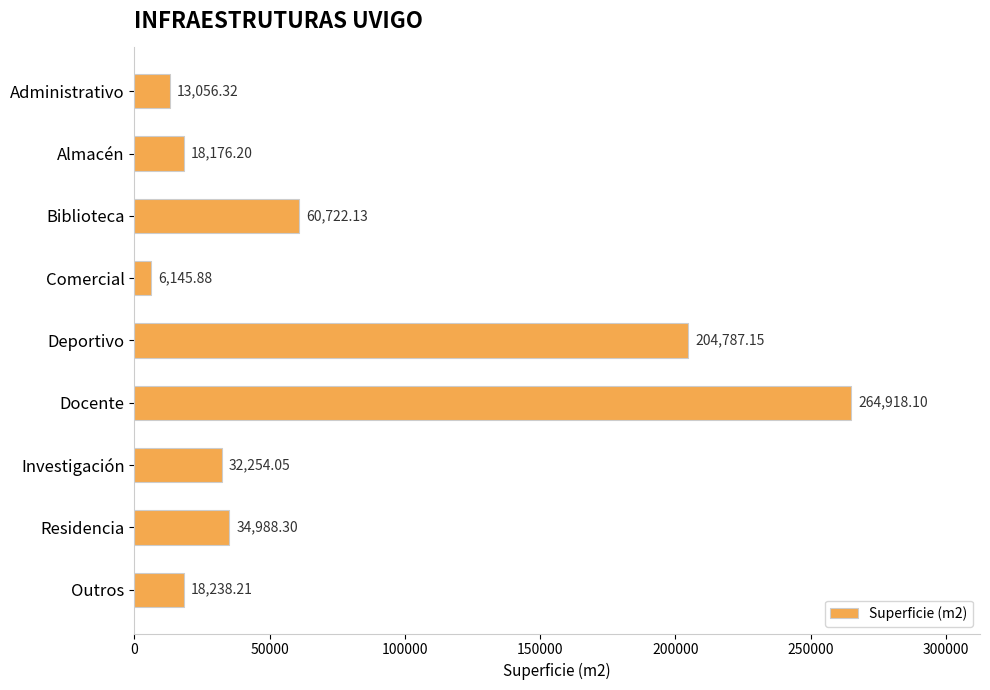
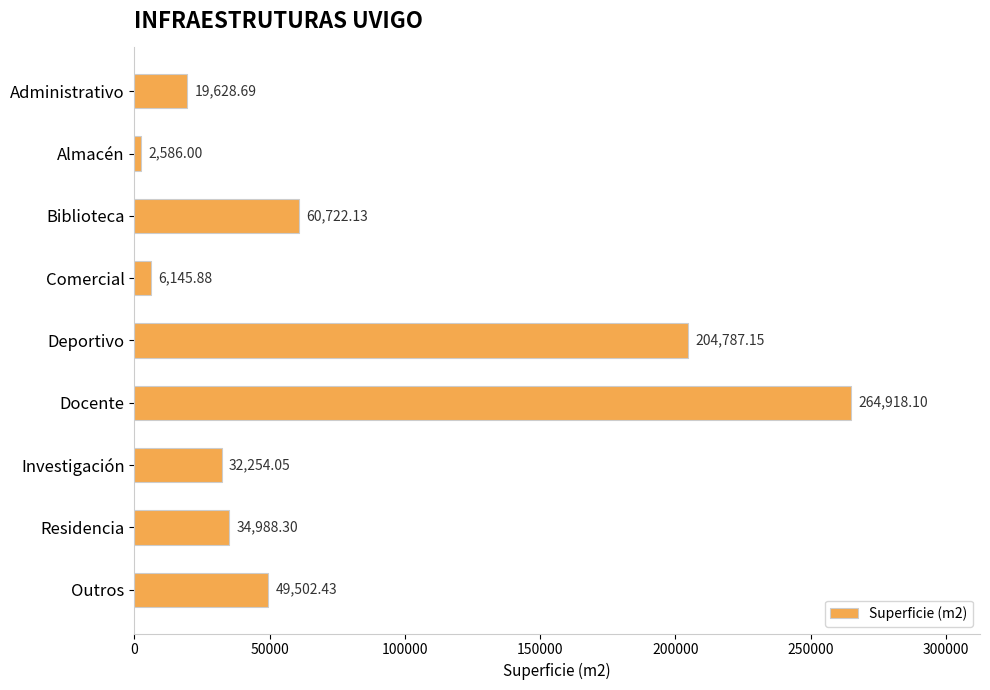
  {
-   "Administrativo": "13,056.32",
-   "Almacén": "18,176.20",
+   "Administrativo": "19,628.69",
+   "Almacén": "2,586.00",
    "Biblioteca": "60,722.13",
    "Comercial": "6,145.88",
    "Deportivo": "204,787.15",
    "Docente": "264,918.10",
    "Investigación": "32,254.05",
    "Residencia": "34,988.30",
-   "Outros": "18,238.21"
+   "Outros": "49,502.43"
  }
